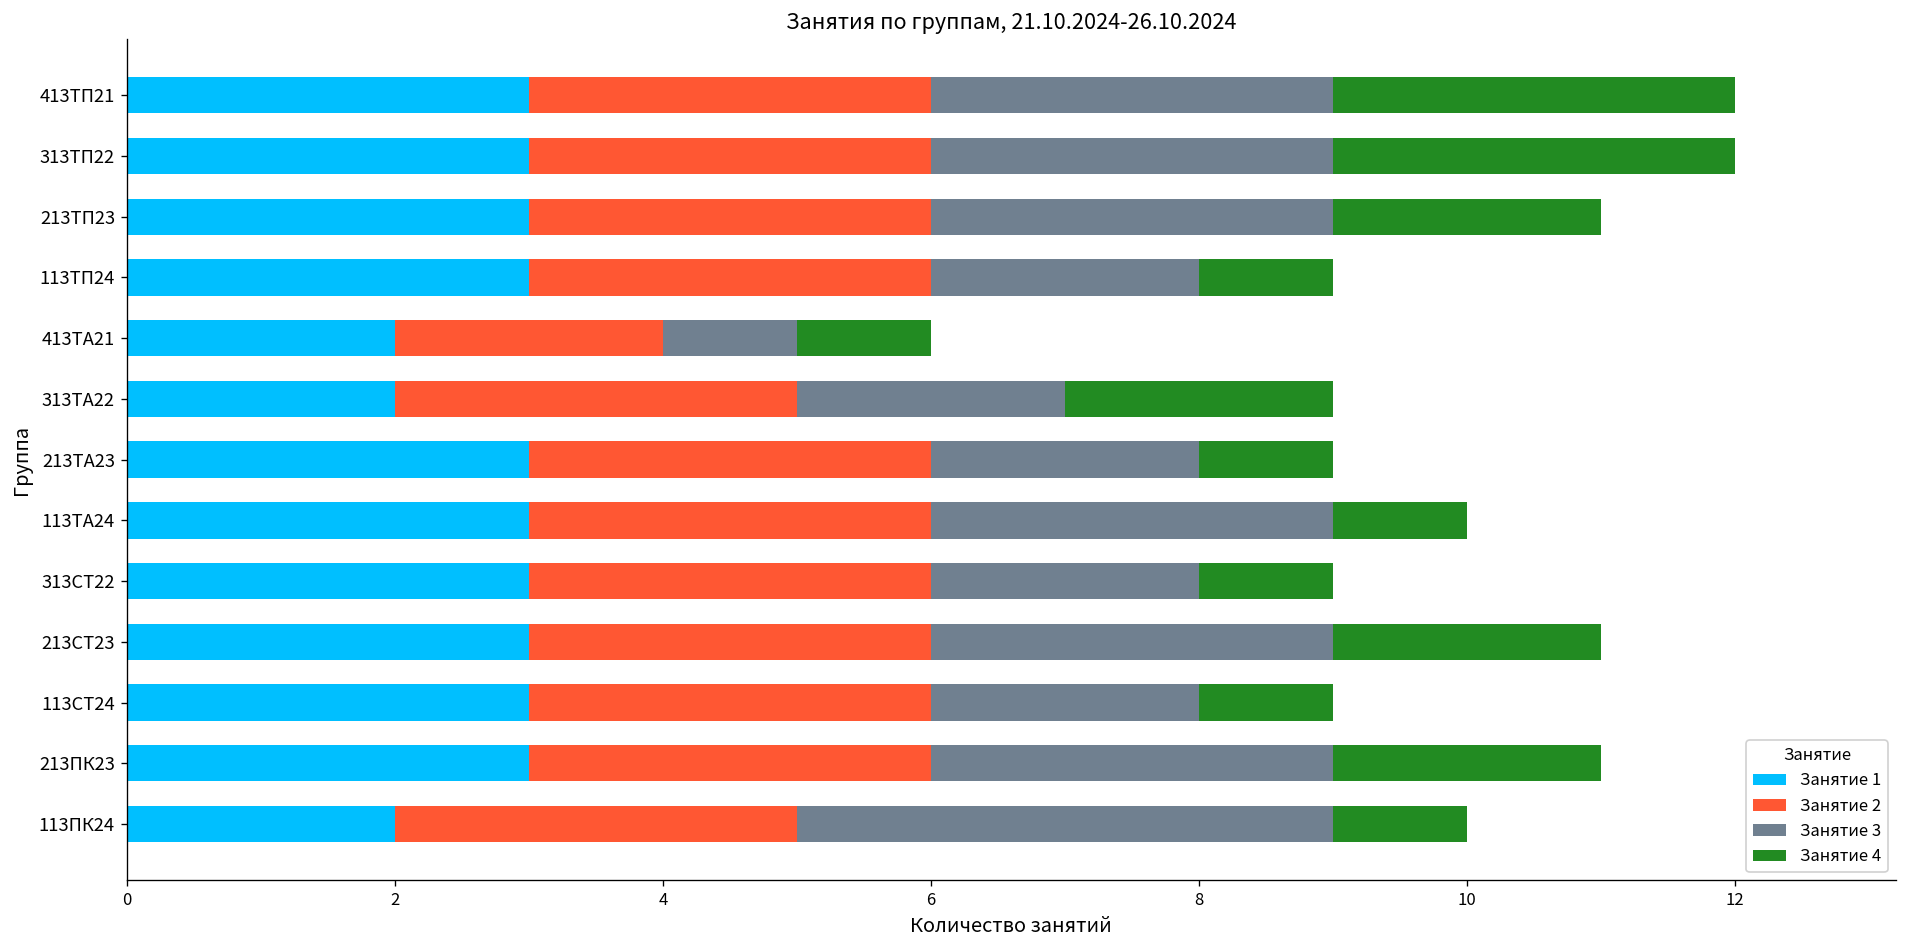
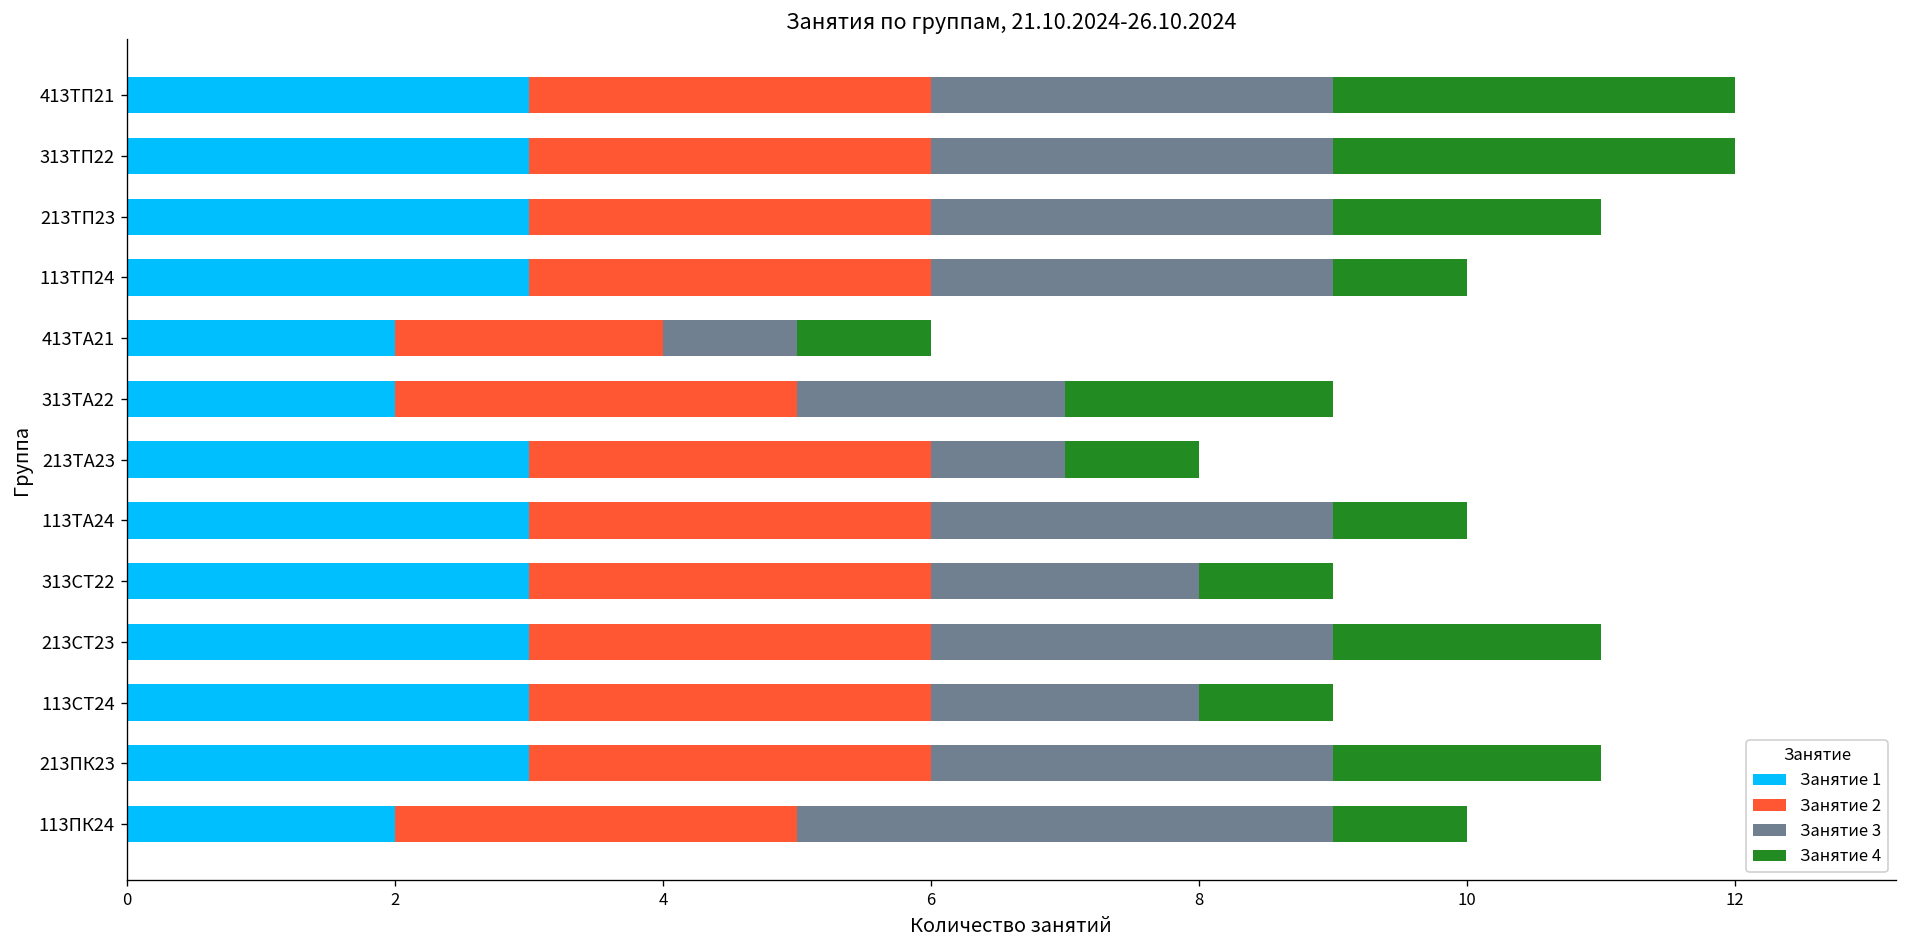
  {
    "Занятие 1": {
      "413ТП21": 3,
      "313ТП22": 3,
      "213ТП23": 3,
      "113ТП24": 3,
      "413ТА21": 2,
      "313ТА22": 2,
      "213ТА23": 3,
      "113ТА24": 3,
      "313СТ22": 3,
      "213СТ23": 3,
      "113СТ24": 3,
      "213ПК23": 3,
      "113ПК24": 2
    },
    "Занятие 2": {
      "413ТП21": 3,
      "313ТП22": 3,
      "213ТП23": 3,
      "113ТП24": 3,
      "413ТА21": 2,
      "313ТА22": 3,
      "213ТА23": 3,
      "113ТА24": 3,
      "313СТ22": 3,
      "213СТ23": 3,
      "113СТ24": 3,
      "213ПК23": 3,
      "113ПК24": 3
    },
    "Занятие 3": {
      "413ТП21": 3,
      "313ТП22": 3,
      "213ТП23": 3,
-     "113ТП24": 2,
+     "113ТП24": 3,
      "413ТА21": 1,
      "313ТА22": 2,
-     "213ТА23": 2,
+     "213ТА23": 1,
      "113ТА24": 3,
      "313СТ22": 2,
      "213СТ23": 3,
      "113СТ24": 2,
      "213ПК23": 3,
      "113ПК24": 4
    },
    "Занятие 4": {
      "413ТП21": 3,
      "313ТП22": 3,
      "213ТП23": 2,
      "113ТП24": 1,
      "413ТА21": 1,
      "313ТА22": 2,
      "213ТА23": 1,
      "113ТА24": 1,
      "313СТ22": 1,
      "213СТ23": 2,
      "113СТ24": 1,
      "213ПК23": 2,
      "113ПК24": 1
    }
  }
